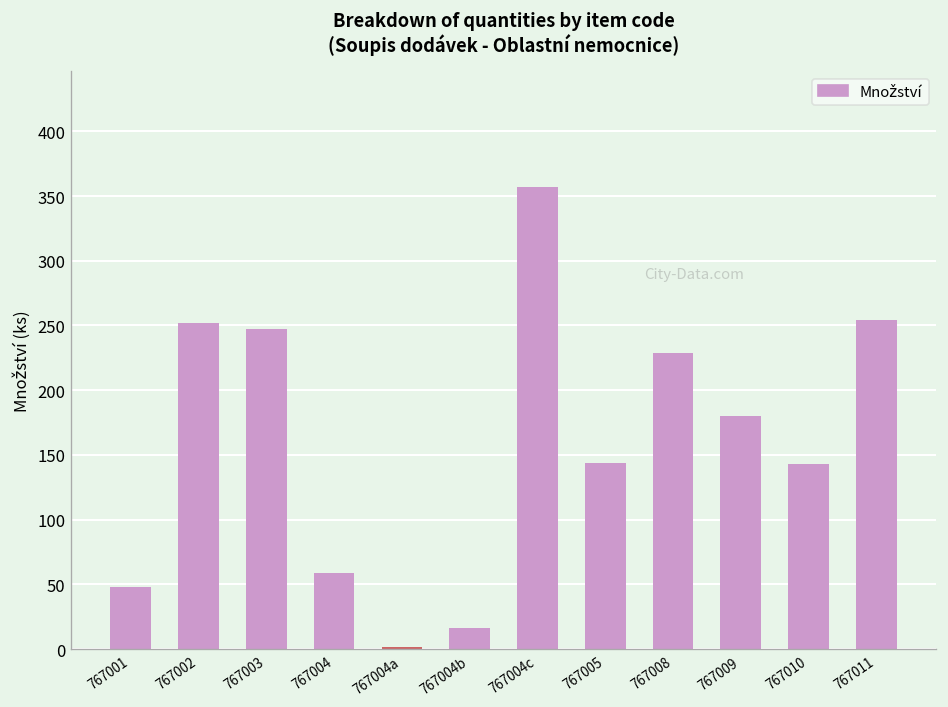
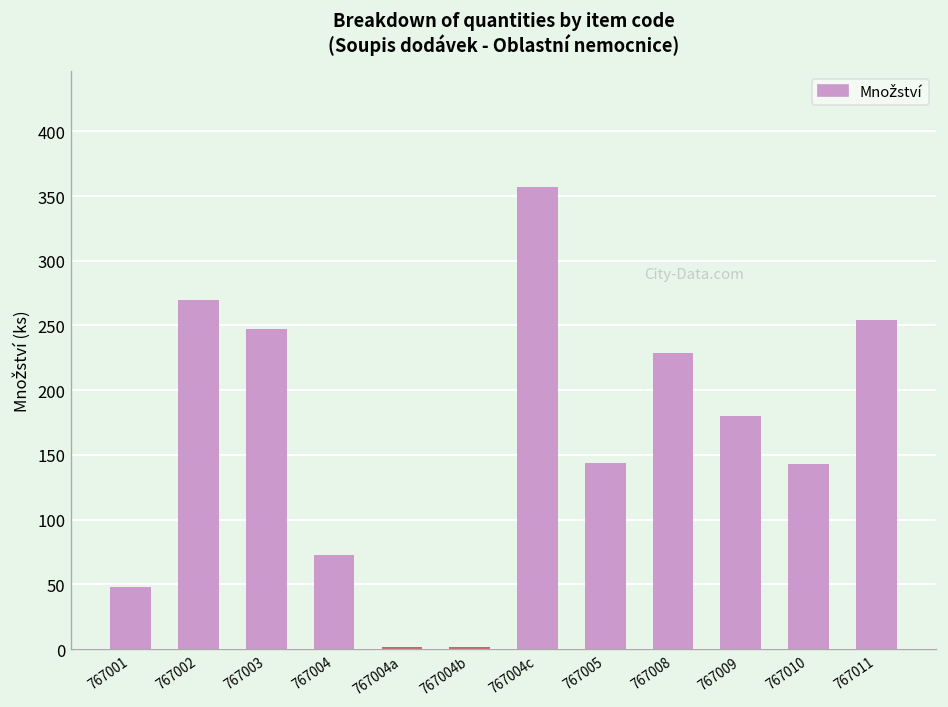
  {
    "767001": 48,
-   "767002": 252,
+   "767002": 270,
    "767003": 247,
-   "767004": 59,
-   "767004b": 16,
+   "767004": 73,
+   "767004b": 2,
    "767004c": 357,
    "767005": 144,
    "767008": 229,
    "767009": 180,
    "767010": 143,
    "767011": 254
  }
